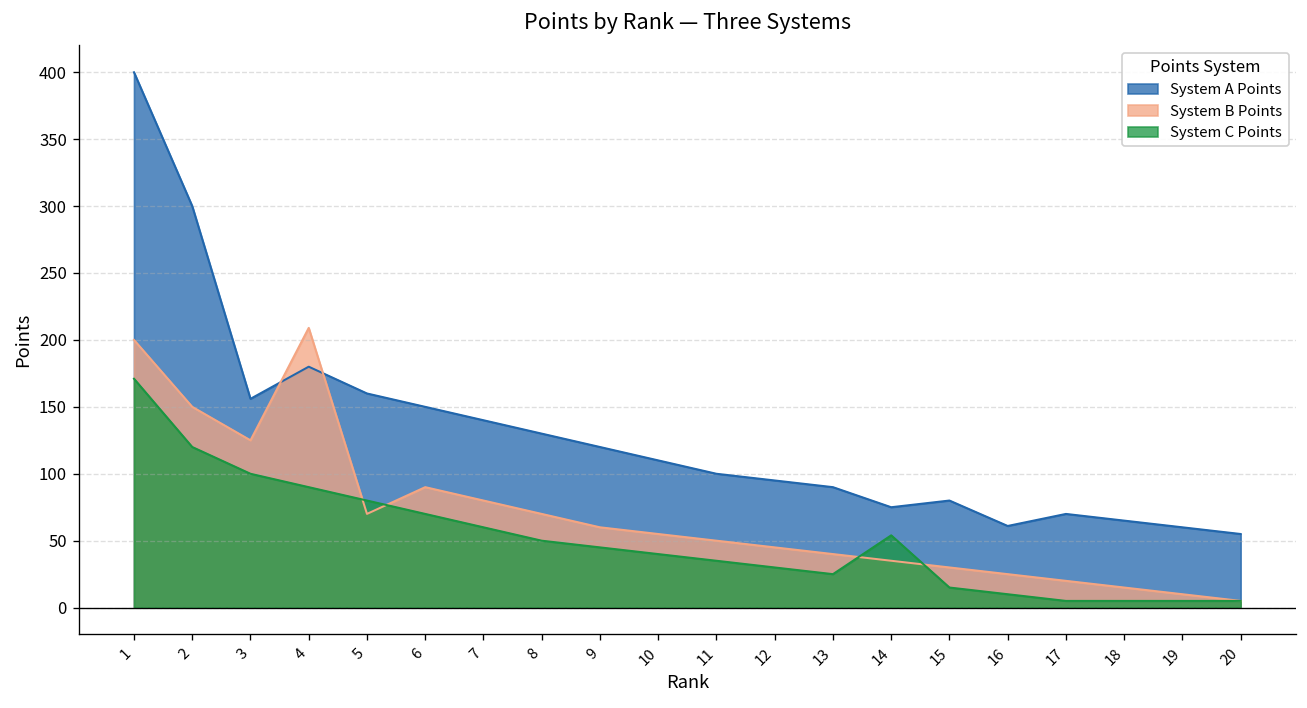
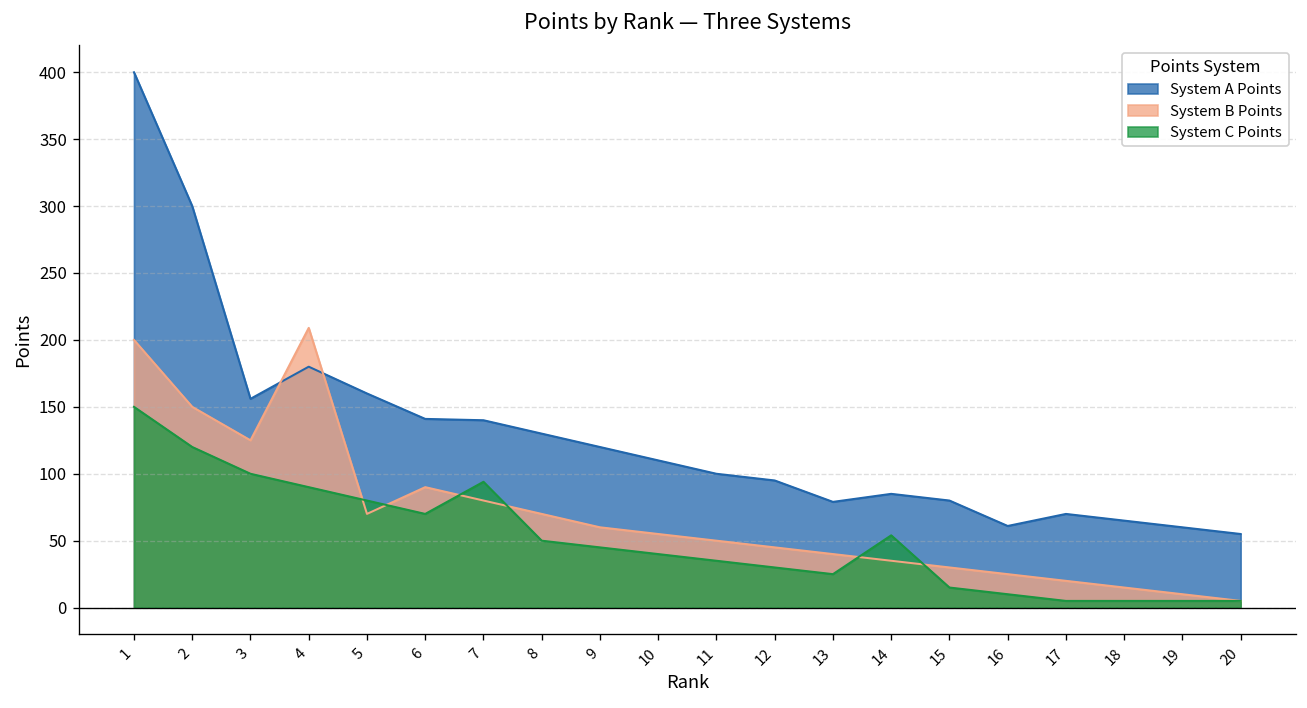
  {
    "System A Points": {
      "1": 400,
      "2": 300,
      "3": 156,
      "4": 180,
      "5": 160,
-     "6": 150,
+     "6": 141,
      "7": 140,
      "8": 130,
      "9": 120,
      "10": 110,
      "11": 100,
      "12": 95,
-     "13": 90,
-     "14": 75,
+     "13": 79,
+     "14": 85,
      "15": 80,
      "16": 61,
      "17": 70,
      "18": 65,
      "19": 60,
      "20": 55
    },
    "System B Points": {
      "1": 200,
      "2": 150,
      "3": 125,
      "4": 209,
      "5": 70,
      "6": 90,
      "7": 80,
      "8": 70,
      "9": 60,
      "10": 55,
      "11": 50,
      "12": 45,
      "13": 40,
      "14": 35,
      "15": 30,
      "16": 25,
      "17": 20,
      "18": 15,
      "19": 10
    },
    "System C Points": {
-     "1": 171,
+     "1": 150,
      "2": 120,
      "3": 100,
      "4": 90,
      "5": 80,
      "6": 70,
-     "7": 60,
+     "7": 94,
      "8": 50,
      "9": 45,
      "10": 40,
      "11": 35,
      "12": 30,
      "13": 25,
      "14": 54,
      "15": 15,
      "16": 10,
      "17": 5,
      "18": 5,
      "19": 5
    }
  }
